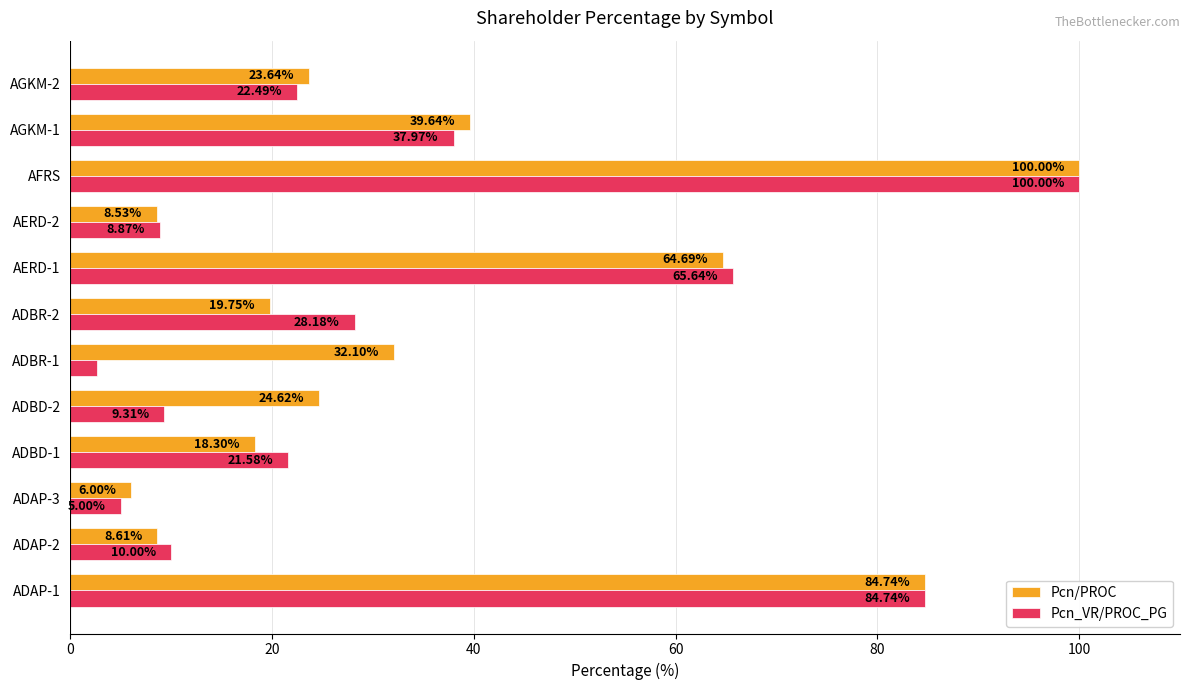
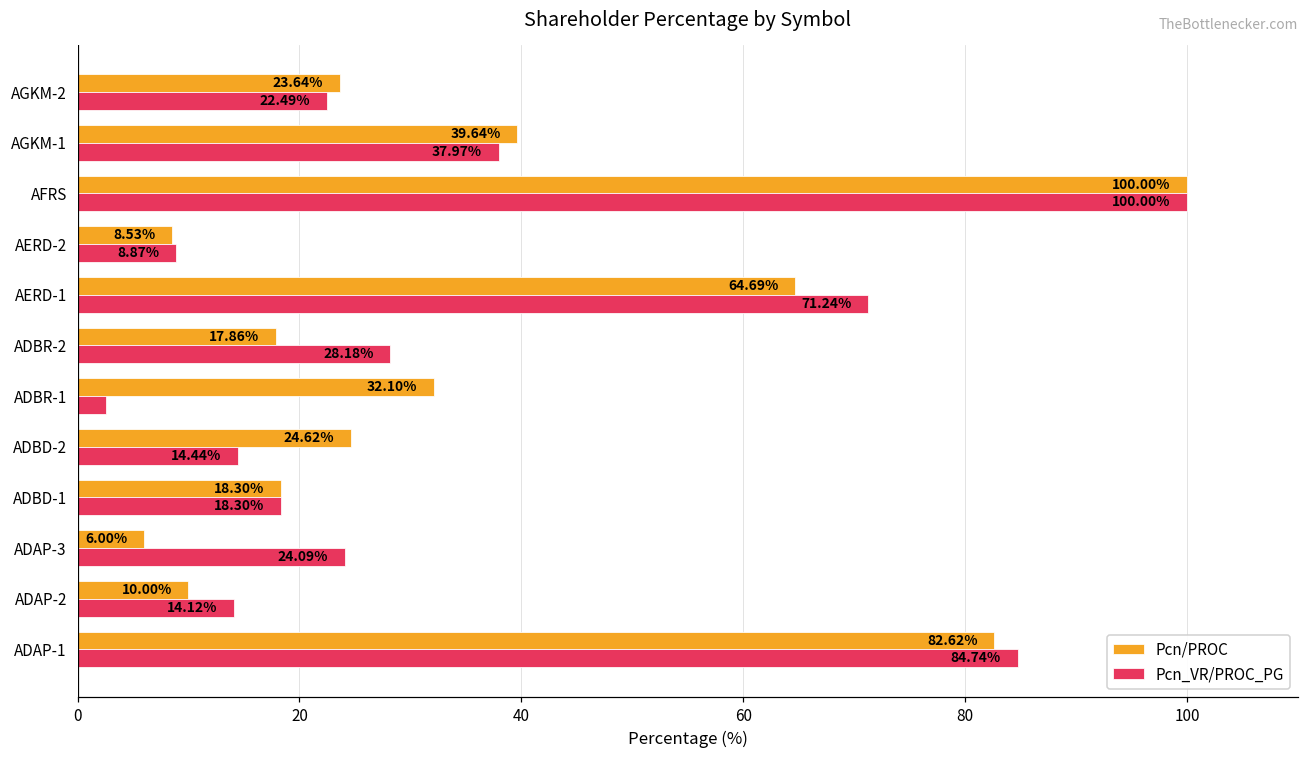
  {
    "Pcn/PROC": {
      "AGKM-2": "23.64%",
      "AGKM-1": "39.64%",
      "AFRS": "100.00%",
      "AERD-2": "8.53%",
      "AERD-1": "64.69%",
-     "ADBR-2": "19.75%",
+     "ADBR-2": "17.86%",
      "ADBR-1": "32.10%",
      "ADBD-2": "24.62%",
      "ADBD-1": "18.30%",
      "ADAP-3": "6.00%",
-     "ADAP-2": "8.61%",
-     "ADAP-1": "84.74%"
+     "ADAP-2": "10.00%",
+     "ADAP-1": "82.62%"
    },
    "Pcn_VR/PROC_PG": {
      "AGKM-2": "22.49%",
      "AGKM-1": "37.97%",
      "AFRS": "100.00%",
      "AERD-2": "8.87%",
-     "AERD-1": "65.64%",
+     "AERD-1": "71.24%",
      "ADBR-2": "28.18%",
-     "ADBD-2": "9.31%",
-     "ADBD-1": "21.58%",
-     "ADAP-3": "5.00%",
-     "ADAP-2": "10.00%",
+     "ADBD-2": "14.44%",
+     "ADBD-1": "18.30%",
+     "ADAP-3": "24.09%",
+     "ADAP-2": "14.12%",
      "ADAP-1": "84.74%"
    }
  }
